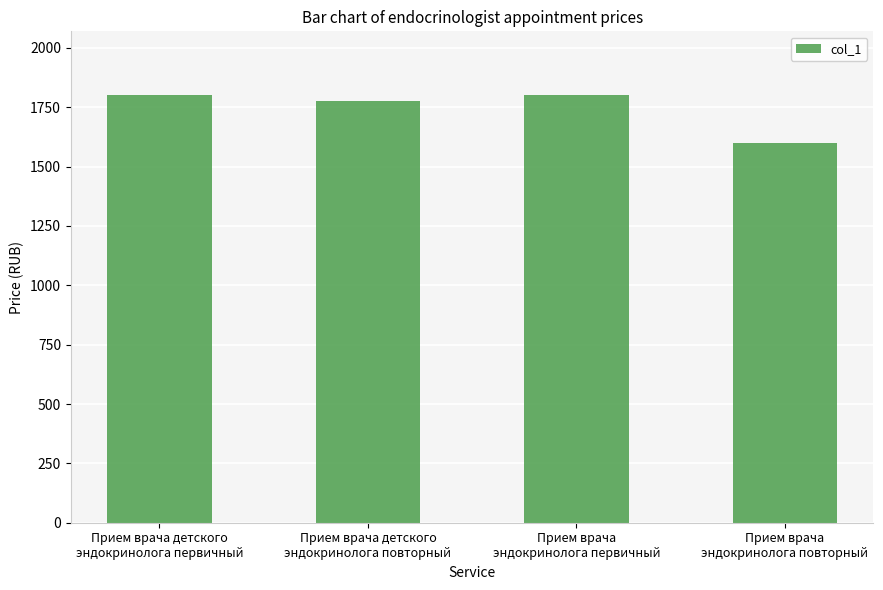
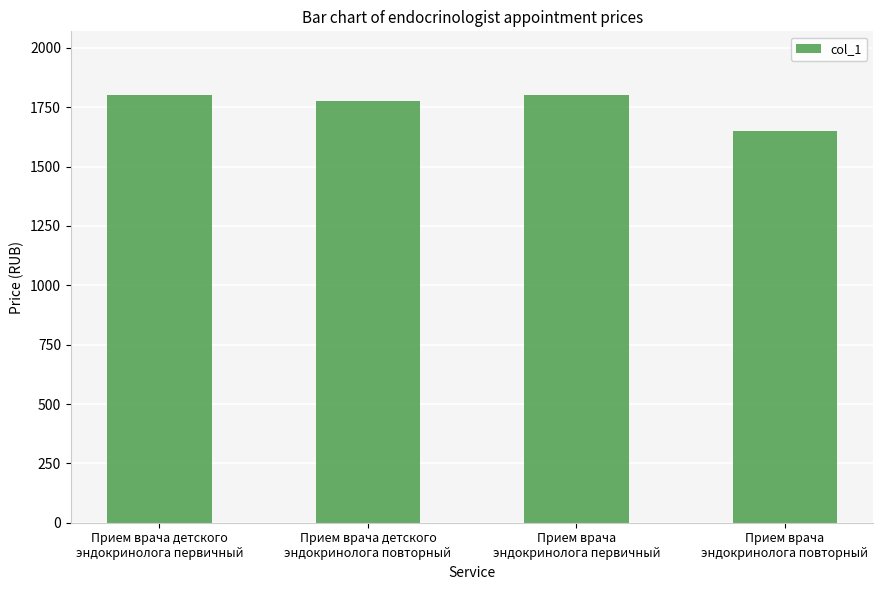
  {
    "Прием врача детского эндокринолога первичный": 1800,
    "Прием врача детского эндокринолога повторный": 1780,
    "Прием врача эндокринолога первичный": 1800,
-   "Прием врача эндокринолога повторный": 1600
+   "Прием врача эндокринолога повторный": 1650
  }
